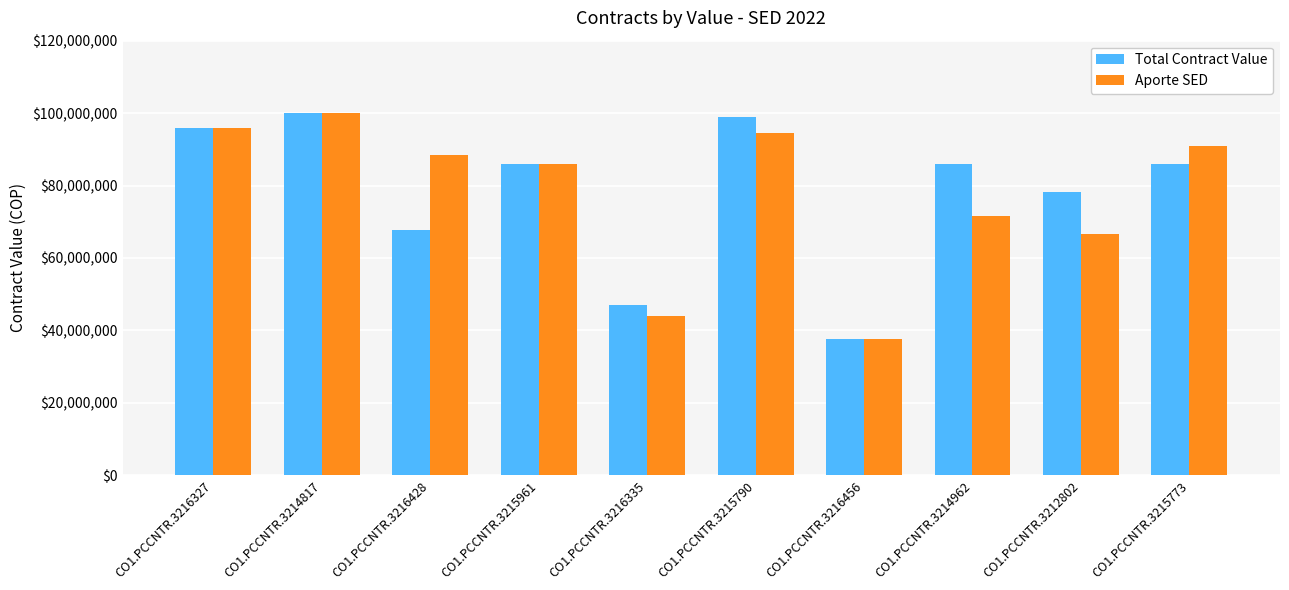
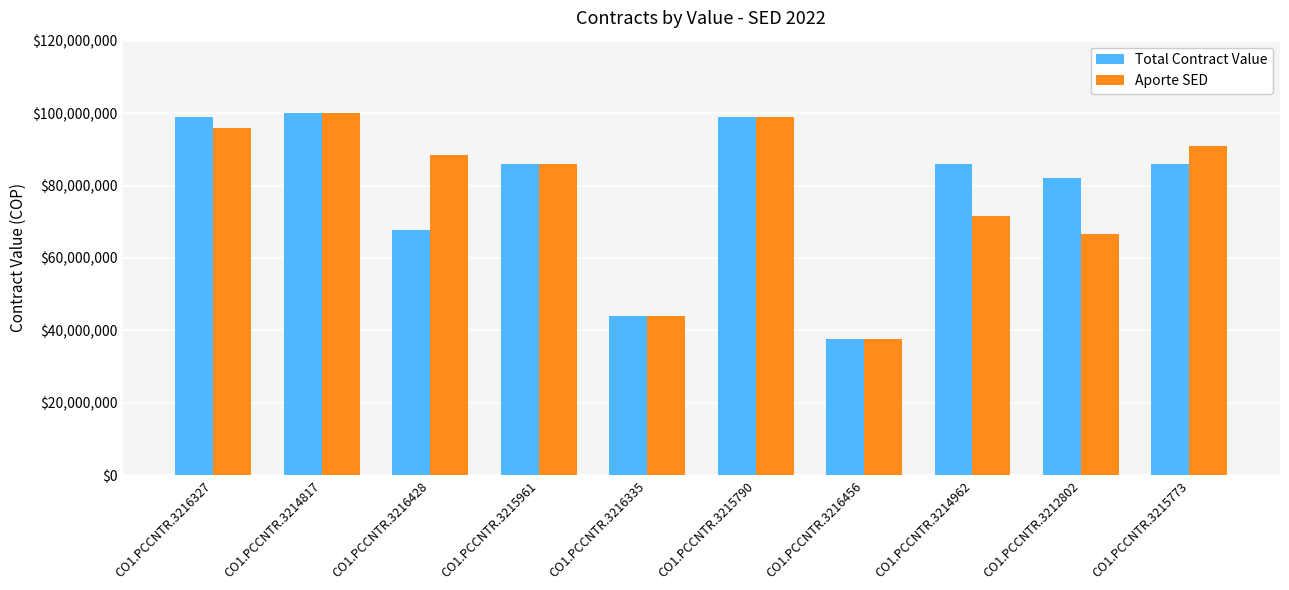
  {
    "Total Contract Value": {
-     "CO1.PCCNTR.3216327": "$96,000,000",
+     "CO1.PCCNTR.3216327": "$99,000,000",
      "CO1.PCCNTR.3214817": "$100,000,000",
      "CO1.PCCNTR.3216428": "$68,000,000",
      "CO1.PCCNTR.3215961": "$86,000,000",
-     "CO1.PCCNTR.3216335": "$47,000,000",
+     "CO1.PCCNTR.3216335": "$44,000,000",
      "CO1.PCCNTR.3215790": "$99,000,000",
      "CO1.PCCNTR.3216456": "$38,000,000",
      "CO1.PCCNTR.3214962": "$86,000,000",
-     "CO1.PCCNTR.3212802": "$78,000,000",
+     "CO1.PCCNTR.3212802": "$82,000,000",
      "CO1.PCCNTR.3215773": "$86,000,000"
    },
    "Aporte SED": {
      "CO1.PCCNTR.3216327": "$96,000,000",
      "CO1.PCCNTR.3214817": "$100,000,000",
      "CO1.PCCNTR.3216428": "$89,000,000",
      "CO1.PCCNTR.3215961": "$86,000,000",
      "CO1.PCCNTR.3216335": "$44,000,000",
-     "CO1.PCCNTR.3215790": "$94,000,000",
+     "CO1.PCCNTR.3215790": "$99,000,000",
      "CO1.PCCNTR.3216456": "$38,000,000",
      "CO1.PCCNTR.3214962": "$72,000,000",
      "CO1.PCCNTR.3212802": "$67,000,000",
      "CO1.PCCNTR.3215773": "$91,000,000"
    }
  }
